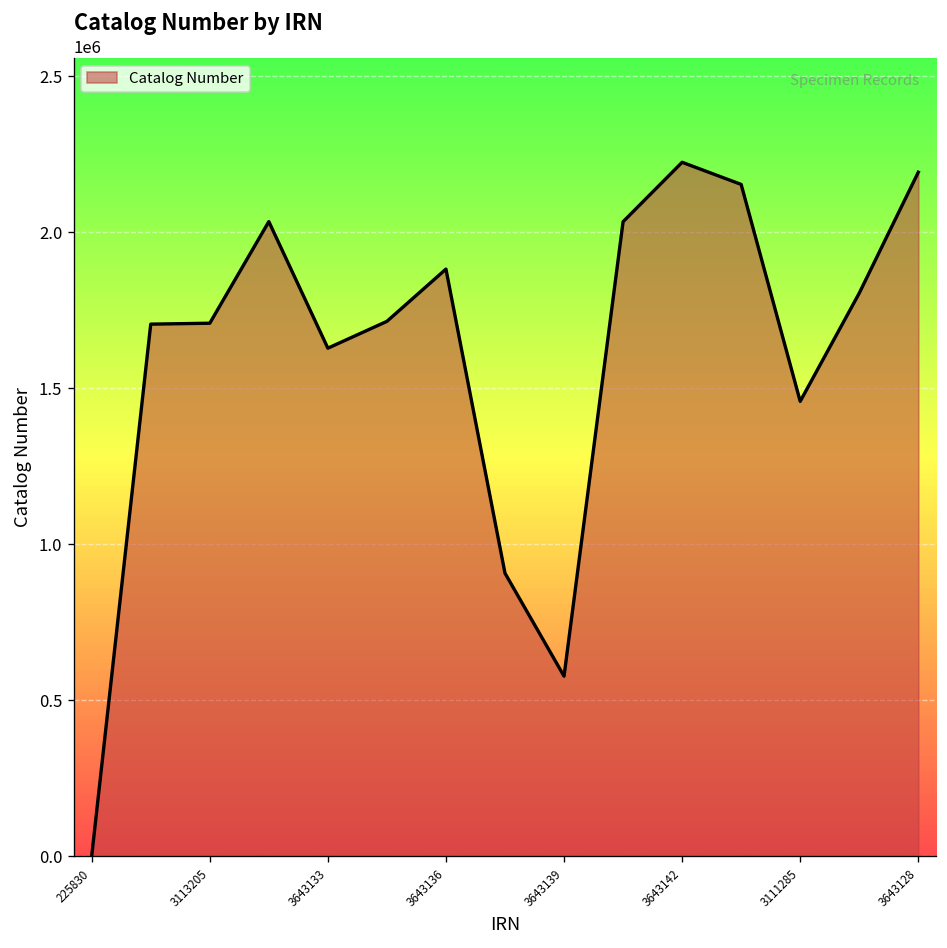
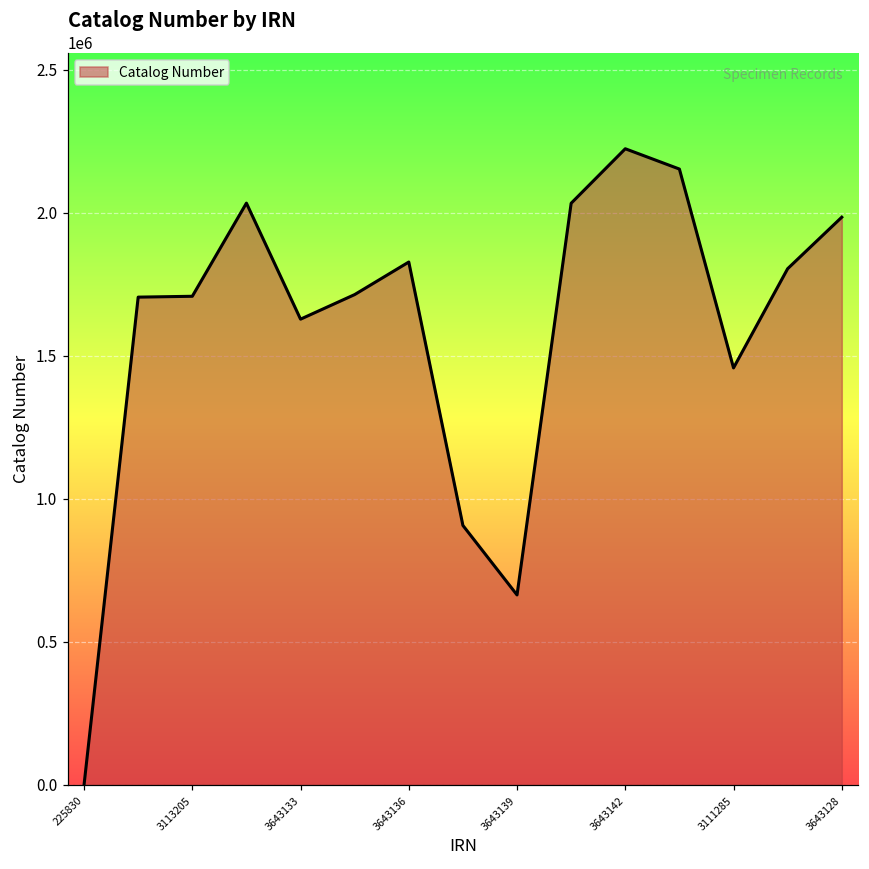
  {
    "225830": 0,
    "3113205": 1710000,
    "3643133": 1630000,
-   "3643136": 1880000,
-   "3643139": 580000,
+   "3643136": 1830000,
+   "3643139": 660000,
    "3643142": 2220000,
    "3111285": 1460000,
-   "3643128": 2190000
+   "3643128": 1980000
  }
